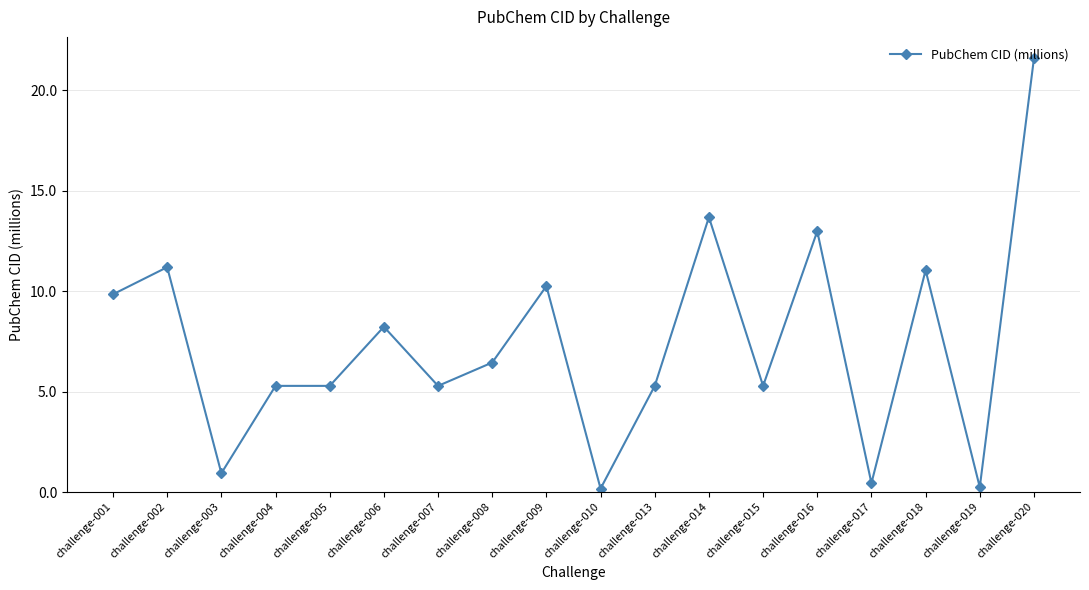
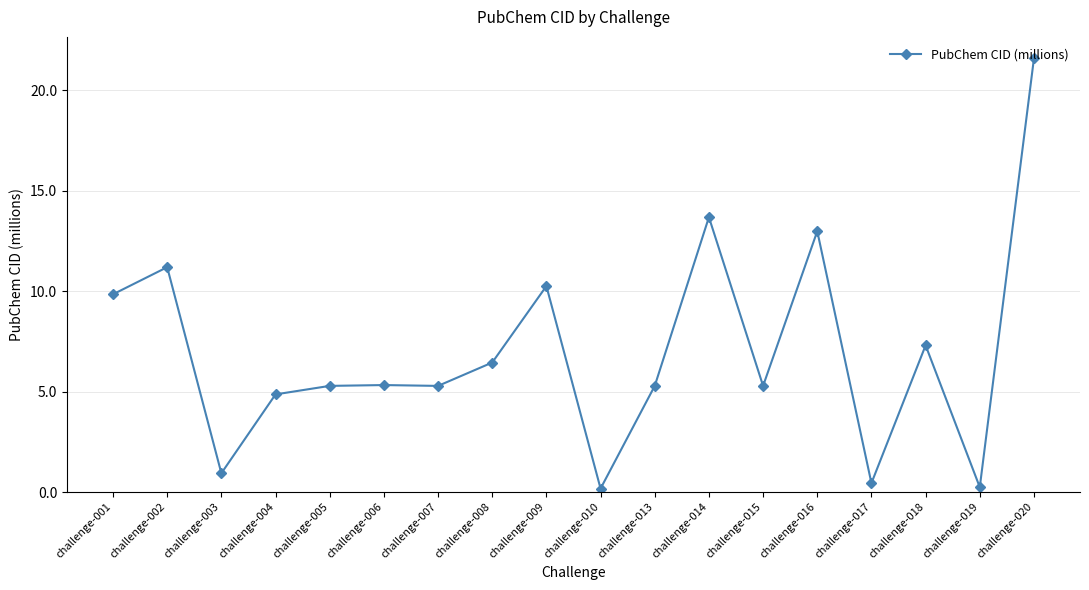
  {
    "challenge-001": 9.8,
    "challenge-002": 11.2,
    "challenge-003": 0.9,
-   "challenge-004": 5.3,
+   "challenge-004": 4.9,
    "challenge-005": 5.3,
-   "challenge-006": 8.2,
+   "challenge-006": 5.3,
    "challenge-007": 5.3,
    "challenge-008": 6.4,
    "challenge-009": 10.2,
    "challenge-010": 0.2,
    "challenge-013": 5.3,
    "challenge-014": 13.7,
    "challenge-015": 5.3,
    "challenge-016": 13.0,
    "challenge-017": 0.4,
-   "challenge-018": 11.0,
+   "challenge-018": 7.3,
    "challenge-019": 0.2,
    "challenge-020": 21.6
  }
